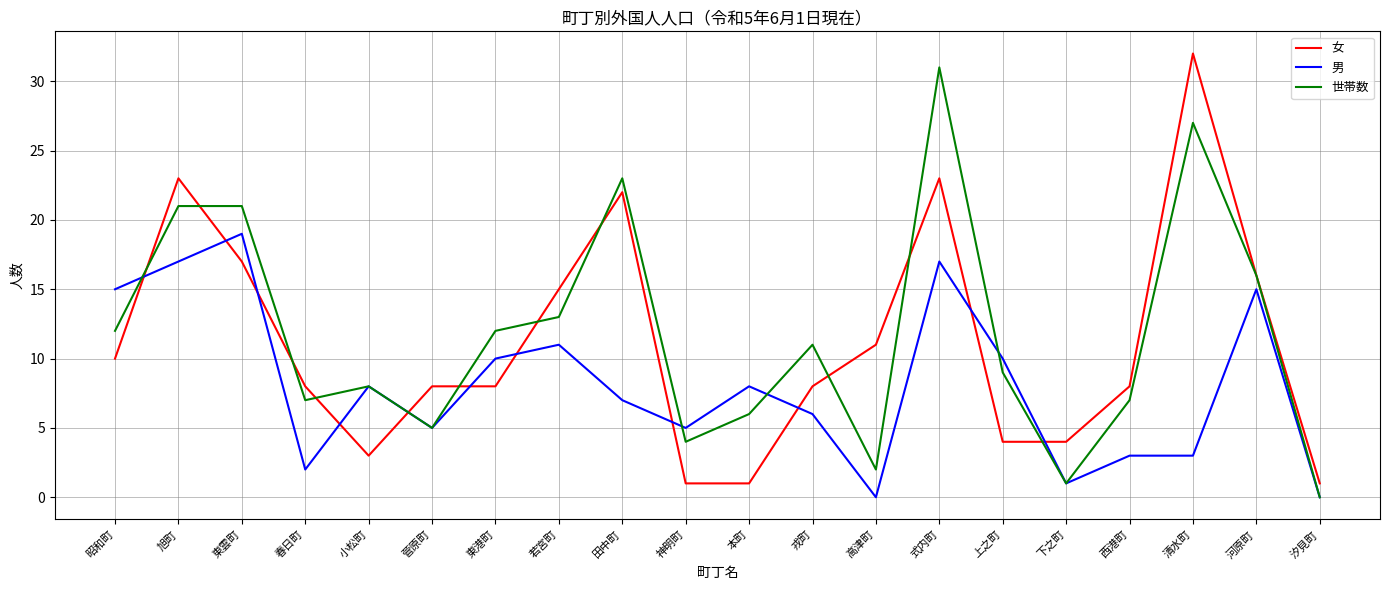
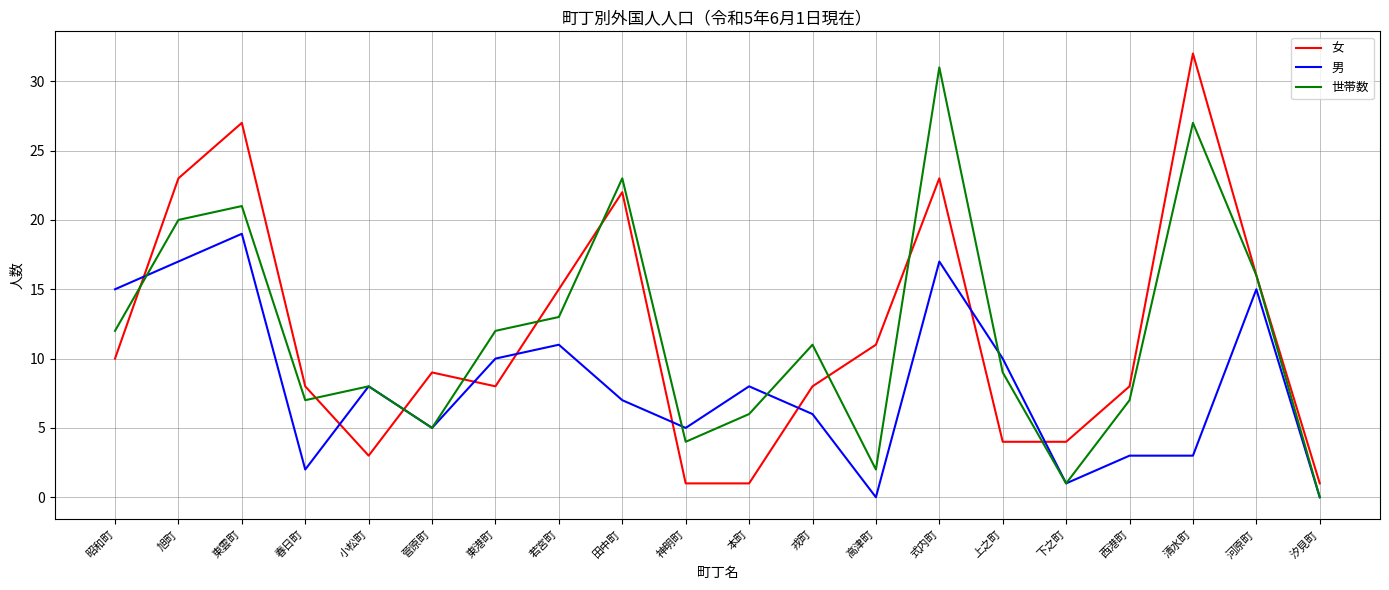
  {
    "女": {
      "昭和町": 10,
      "旭町": 23,
-     "東雲町": 17,
+     "東雲町": 27,
      "春日町": 8,
      "小松町": 3,
-     "菅原町": 8,
+     "菅原町": 9,
      "東港町": 8,
      "若宮町": 15,
      "田中町": 22,
      "神明町": 1,
      "本町": 1,
      "戎町": 8,
      "高津町": 11,
      "式内町": 23,
      "上之町": 4,
      "下之町": 4,
      "西港町": 8,
      "清水町": 32,
      "汐見町": 1
    },
    "男": {
      "昭和町": 15,
      "旭町": 17,
      "東雲町": 19,
      "春日町": 2,
      "東港町": 10,
      "若宮町": 11,
      "田中町": 7,
      "神明町": 5,
      "本町": 8,
      "戎町": 6,
      "高津町": 0,
      "式内町": 17,
      "上之町": 10,
      "西港町": 3,
      "清水町": 3,
      "河原町": 15
    },
    "世帯数": {
      "昭和町": 12,
-     "旭町": 21,
+     "旭町": 20,
      "東雲町": 21,
      "春日町": 7,
      "東港町": 12,
      "若宮町": 13,
      "田中町": 23,
      "神明町": 4,
      "本町": 6,
      "戎町": 11,
      "高津町": 2,
      "式内町": 31,
      "上之町": 9,
      "西港町": 7,
      "清水町": 27
    }
  }
